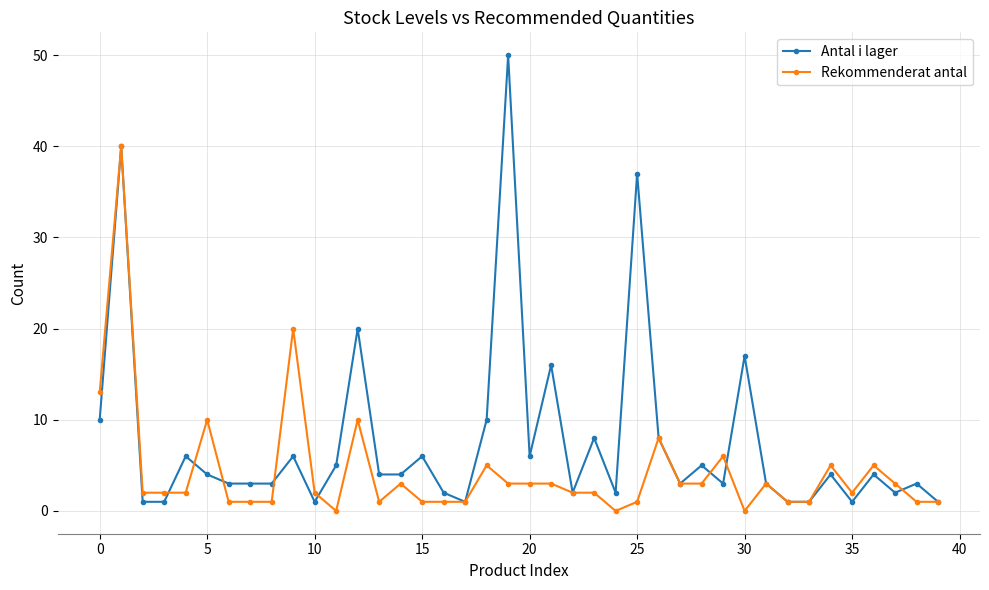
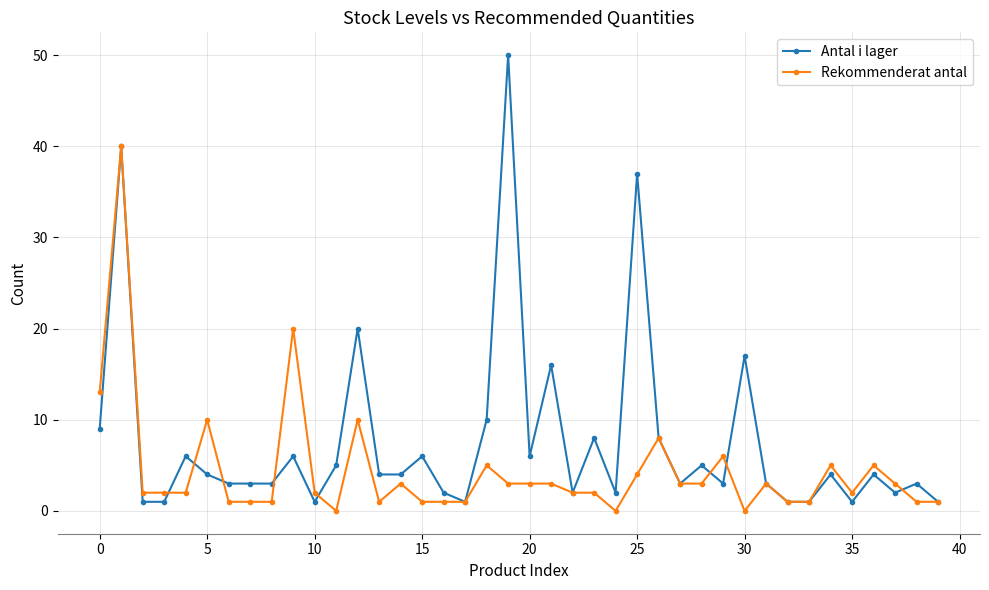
  {
    "Antal i lager": {
-     "0": 10,
+     "0": 9,
      "5": 4,
      "10": 1,
      "15": 6,
      "20": 6,
      "25": 37,
      "30": 17,
      "35": 1
    },
    "Rekommenderat antal": {
      "0": 13,
      "5": 10,
      "10": 2,
      "15": 1,
      "20": 3,
-     "25": 1,
+     "25": 4,
      "30": 0,
      "35": 2
    }
  }
